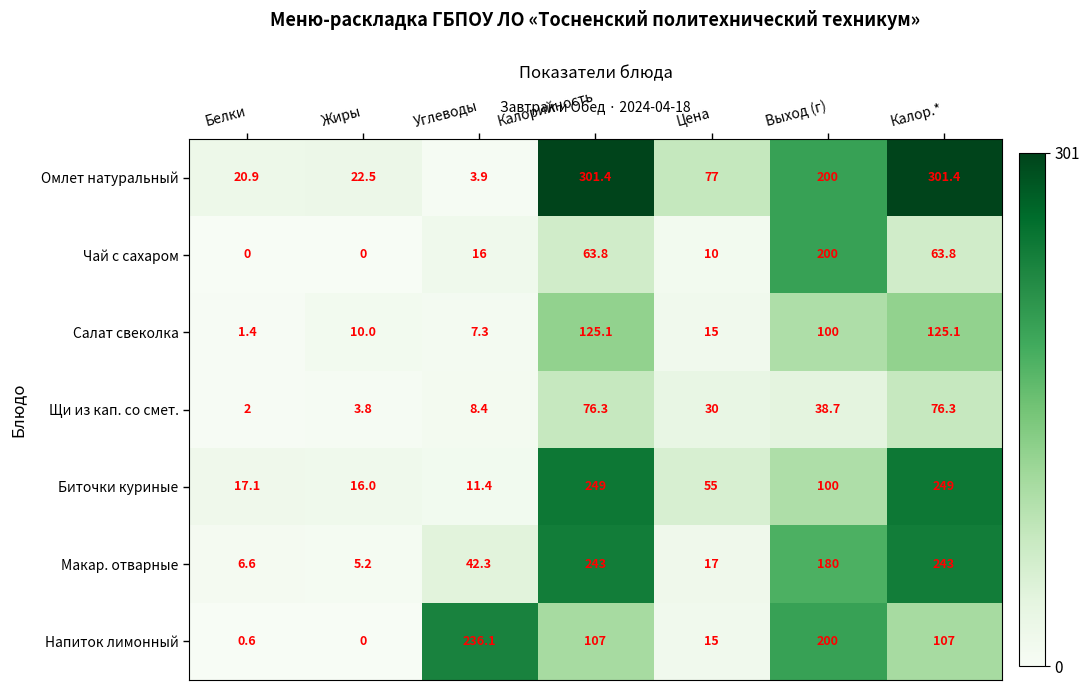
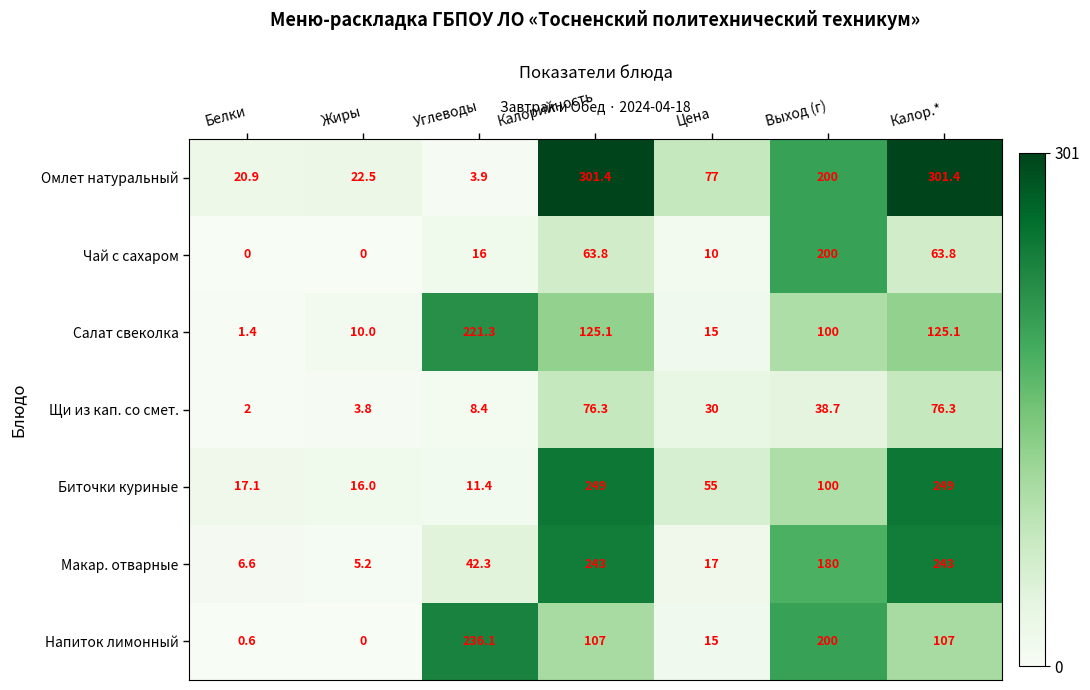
  {
    "Омлет натуральный": {
      "Белки": 20.9,
      "Жиры": 22.5,
      "Углеводы": 3.9,
      "Калорийность": 301.4,
      "Цена": 77,
      "Выход (г)": 200,
      "Калор.*": 301.4
    },
    "Чай с сахаром": {
      "Белки": 0,
      "Жиры": 0,
      "Углеводы": 16,
      "Калорийность": 63.8,
      "Цена": 10,
      "Выход (г)": 200,
      "Калор.*": 63.8
    },
    "Салат свеколка": {
      "Белки": 1.4,
      "Жиры": 10.0,
-     "Углеводы": 7.3,
+     "Углеводы": 221.3,
      "Калорийность": 125.1,
      "Цена": 15,
      "Выход (г)": 100,
      "Калор.*": 125.1
    },
    "Щи из кап. со смет.": {
      "Белки": 2,
      "Жиры": 3.8,
      "Углеводы": 8.4,
      "Калорийность": 76.3,
      "Цена": 30,
      "Выход (г)": 38.7,
      "Калор.*": 76.3
    },
    "Биточки куриные": {
      "Белки": 17.1,
      "Жиры": 16.0,
      "Углеводы": 11.4,
      "Калорийность": 249,
      "Цена": 55,
      "Выход (г)": 100,
      "Калор.*": 249
    },
    "Макар. отварные": {
      "Белки": 6.6,
      "Жиры": 5.2,
      "Углеводы": 42.3,
      "Калорийность": 243,
      "Цена": 17,
      "Выход (г)": 180,
      "Калор.*": 243
    },
    "Напиток лимонный": {
      "Белки": 0.6,
      "Жиры": 0,
      "Углеводы": 236.1,
      "Калорийность": 107,
      "Цена": 15,
      "Выход (г)": 200,
      "Калор.*": 107
    }
  }
